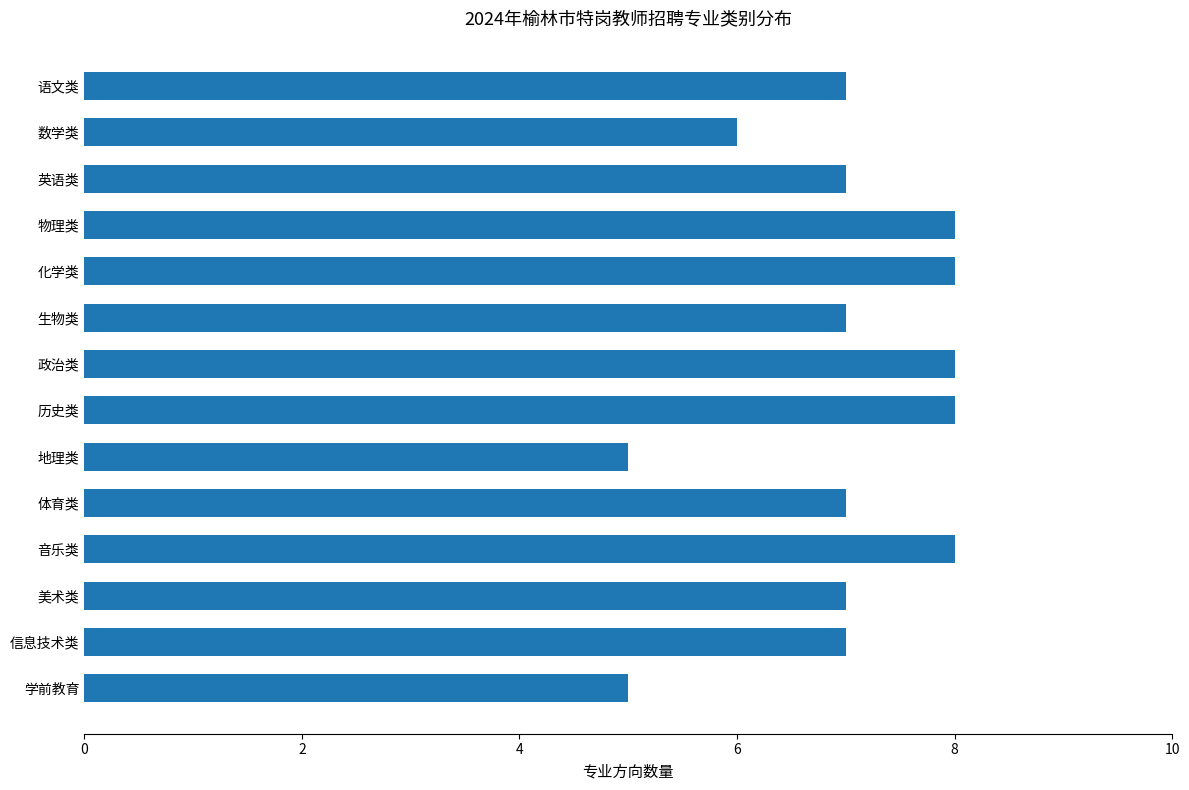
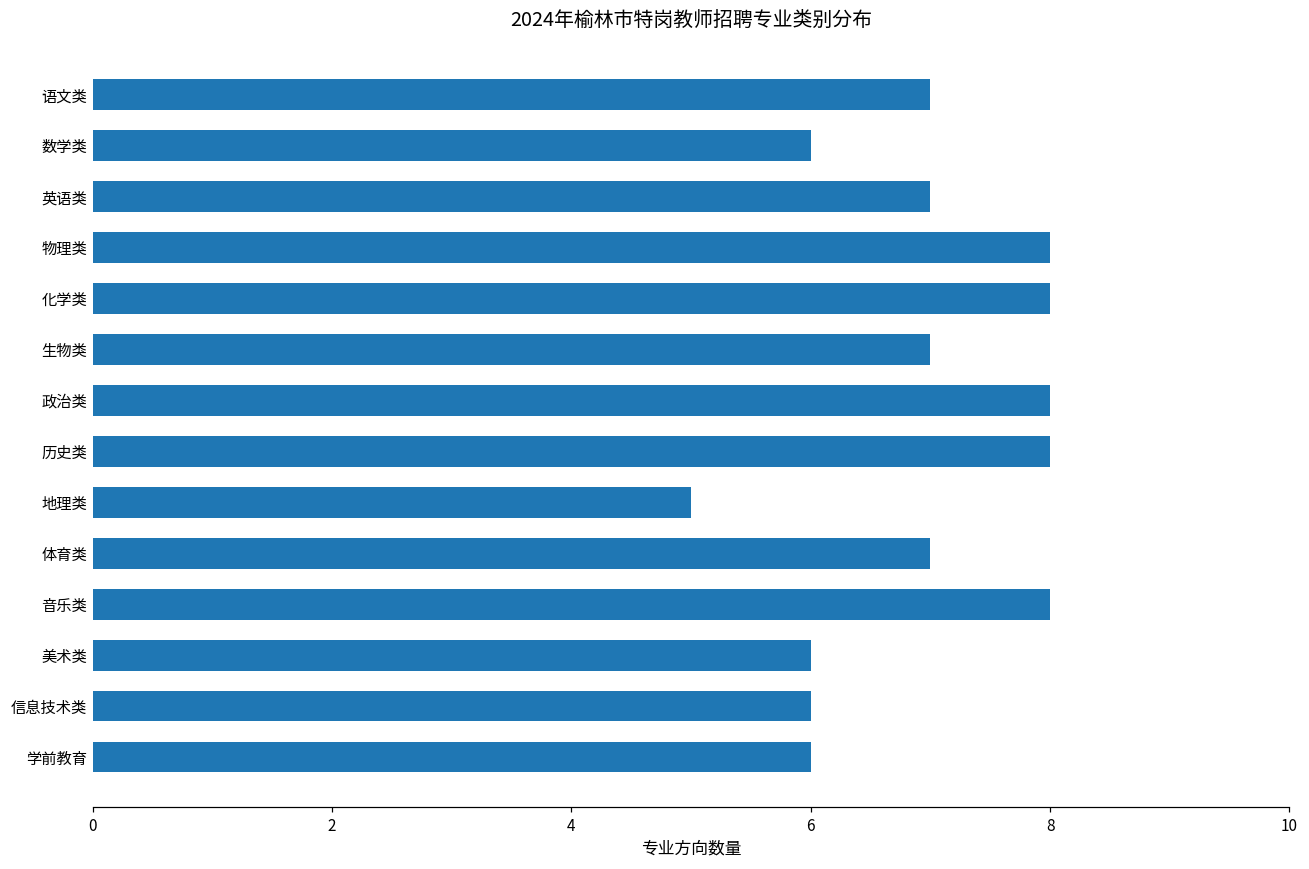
  {
    "语文类": 7,
    "数学类": 6,
    "英语类": 7,
    "物理类": 8,
    "化学类": 8,
    "生物类": 7,
    "政治类": 8,
    "历史类": 8,
    "地理类": 5,
    "体育类": 7,
    "音乐类": 8,
-   "美术类": 7,
-   "信息技术类": 7,
-   "学前教育": 5
+   "美术类": 6,
+   "信息技术类": 6,
+   "学前教育": 6
  }
